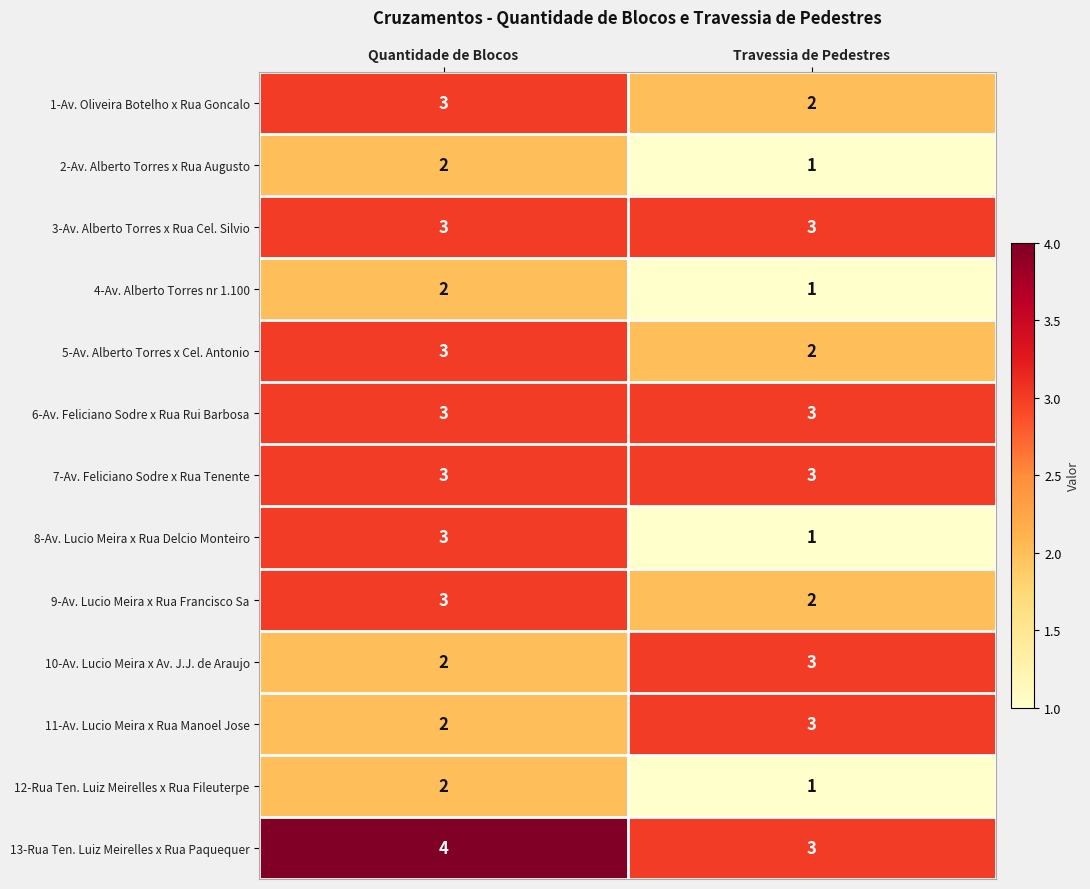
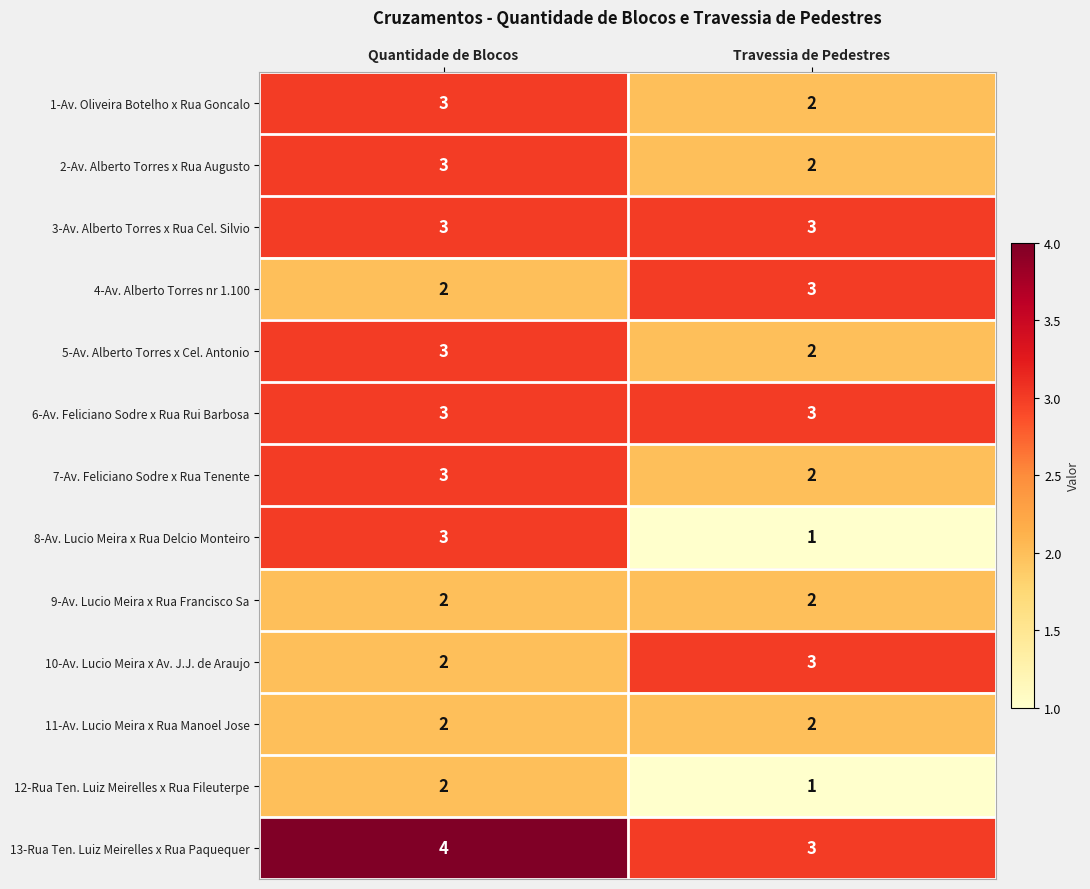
  {
    "1-Av. Oliveira Botelho x Rua Goncalo": {
      "Quantidade de Blocos": 3,
      "Travessia de Pedestres": 2
    },
    "2-Av. Alberto Torres x Rua Augusto": {
-     "Quantidade de Blocos": 2,
-     "Travessia de Pedestres": 1
+     "Quantidade de Blocos": 3,
+     "Travessia de Pedestres": 2
    },
    "3-Av. Alberto Torres x Rua Cel. Silvio": {
      "Quantidade de Blocos": 3,
      "Travessia de Pedestres": 3
    },
    "4-Av. Alberto Torres nr 1.100": {
      "Quantidade de Blocos": 2,
-     "Travessia de Pedestres": 1
+     "Travessia de Pedestres": 3
    },
    "5-Av. Alberto Torres x Cel. Antonio": {
      "Quantidade de Blocos": 3,
      "Travessia de Pedestres": 2
    },
    "6-Av. Feliciano Sodre x Rua Rui Barbosa": {
      "Quantidade de Blocos": 3,
      "Travessia de Pedestres": 3
    },
    "7-Av. Feliciano Sodre x Rua Tenente": {
      "Quantidade de Blocos": 3,
-     "Travessia de Pedestres": 3
+     "Travessia de Pedestres": 2
    },
    "8-Av. Lucio Meira x Rua Delcio Monteiro": {
      "Quantidade de Blocos": 3,
      "Travessia de Pedestres": 1
    },
    "9-Av. Lucio Meira x Rua Francisco Sa": {
-     "Quantidade de Blocos": 3,
+     "Quantidade de Blocos": 2,
      "Travessia de Pedestres": 2
    },
    "10-Av. Lucio Meira x Av. J.J. de Araujo": {
      "Quantidade de Blocos": 2,
      "Travessia de Pedestres": 3
    },
    "11-Av. Lucio Meira x Rua Manoel Jose": {
      "Quantidade de Blocos": 2,
-     "Travessia de Pedestres": 3
+     "Travessia de Pedestres": 2
    },
    "12-Rua Ten. Luiz Meirelles x Rua Fileuterpe": {
      "Quantidade de Blocos": 2,
      "Travessia de Pedestres": 1
    },
    "13-Rua Ten. Luiz Meirelles x Rua Paquequer": {
      "Quantidade de Blocos": 4,
      "Travessia de Pedestres": 3
    }
  }
